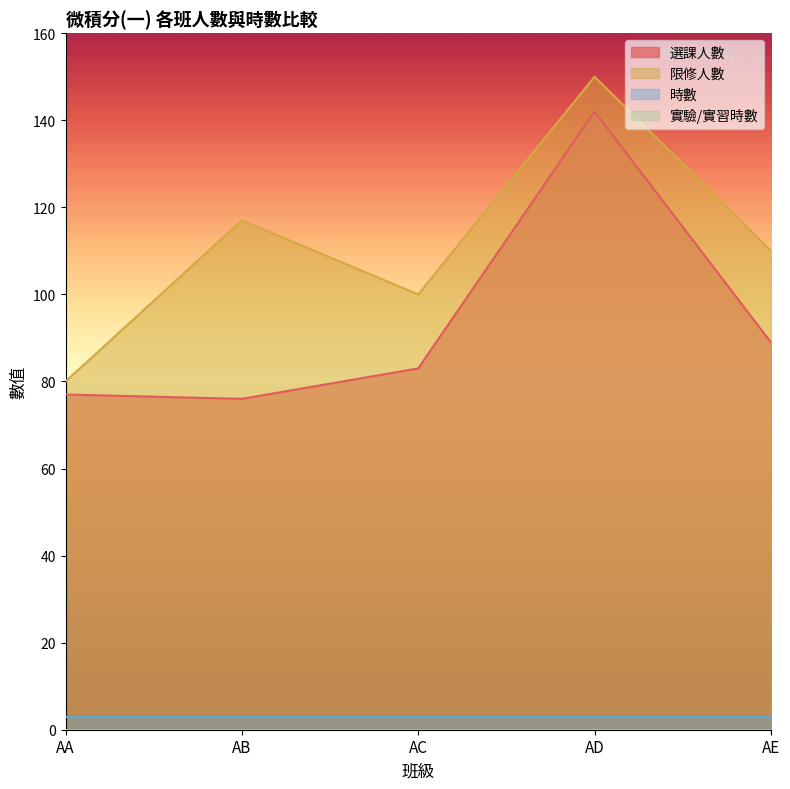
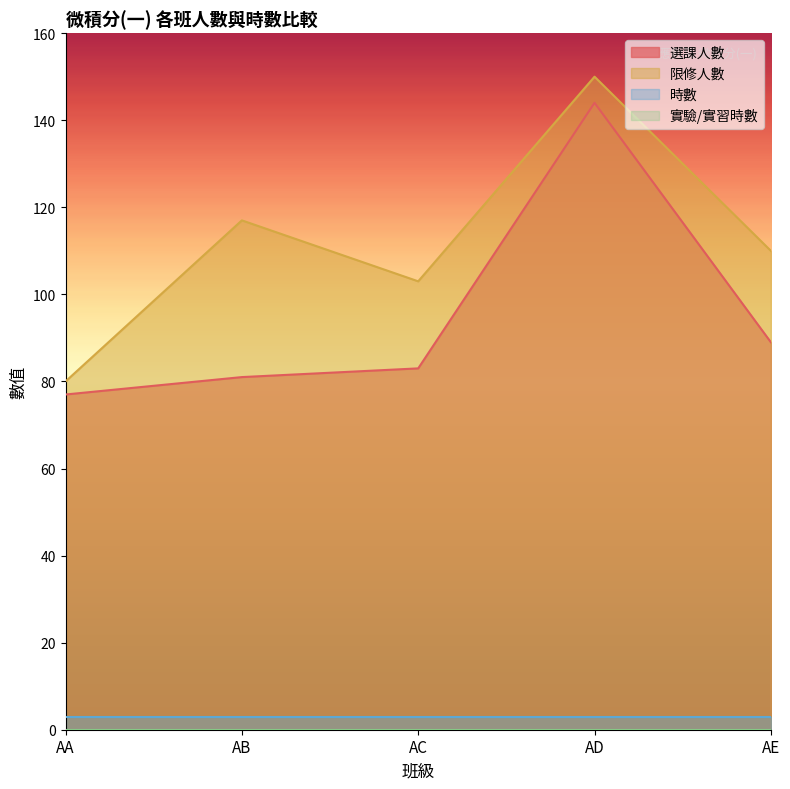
  {
    "選課人數": {
      "AA": 77,
-     "AB": 76,
+     "AB": 81,
      "AC": 83,
-     "AD": 142,
+     "AD": 144,
      "AE": 89
    },
    "限修人數": {
      "AA": 80,
      "AB": 117,
-     "AC": 100,
+     "AC": 103,
      "AD": 150,
      "AE": 110
    }
  }
